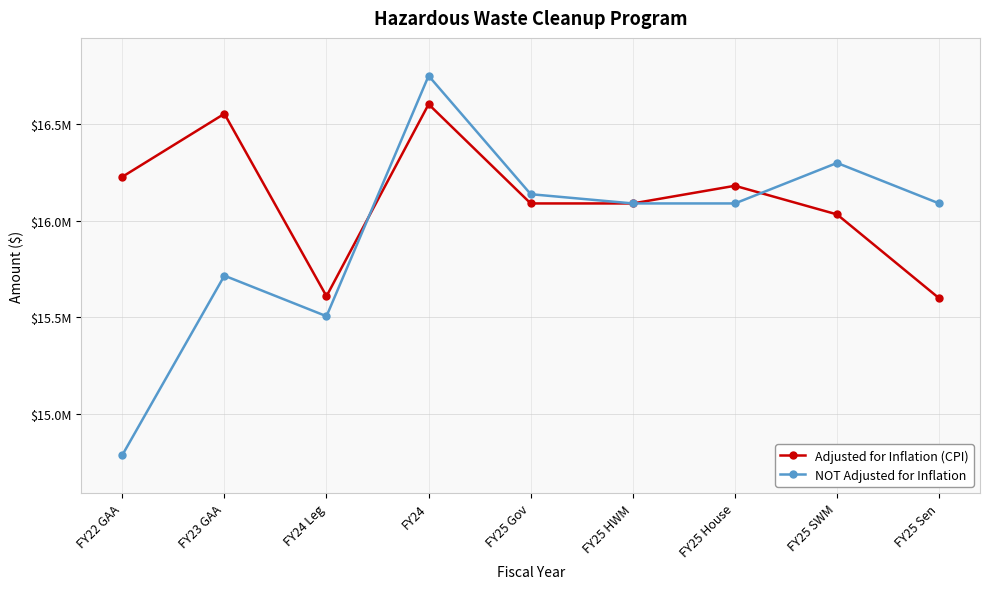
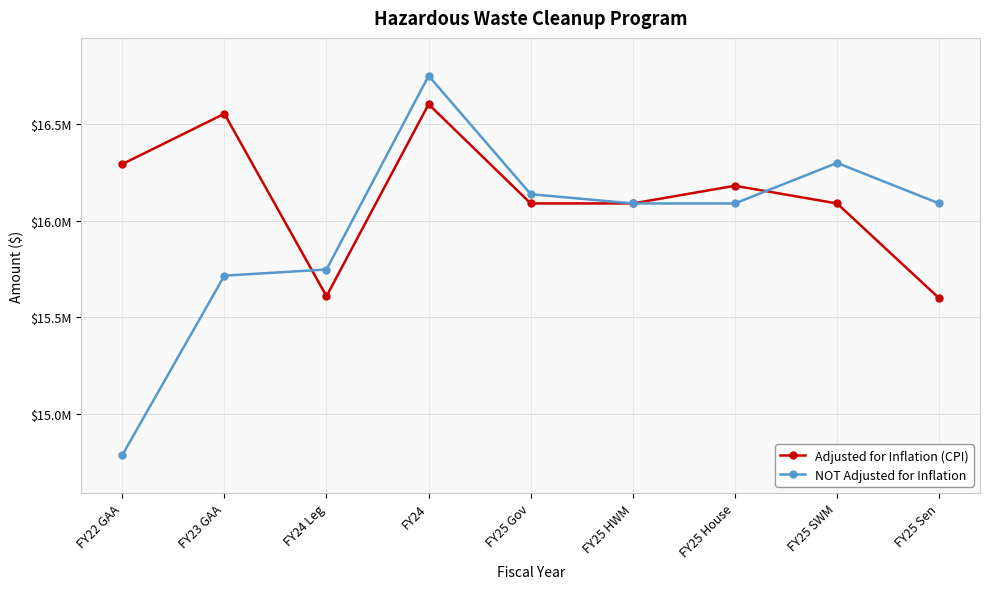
  {
    "Adjusted for Inflation (CPI)": {
-     "FY22 GAA": "$16230000",
+     "FY22 GAA": "$16290000",
      "FY23 GAA": "$16550000",
      "FY24 Leg": "$15610000",
      "FY24": "$16600000",
      "FY25 Gov": "$16090000",
      "FY25 House": "$16180000",
-     "FY25 SWM": "$16030000",
+     "FY25 SWM": "$16090000",
      "FY25 Sen": "$15600000"
    },
    "NOT Adjusted for Inflation": {
      "FY22 GAA": "$14790000",
      "FY23 GAA": "$15720000",
-     "FY24 Leg": "$15510000",
+     "FY24 Leg": "$15750000",
      "FY24": "$16750000",
      "FY25 Gov": "$16140000",
      "FY25 House": "$16090000",
      "FY25 SWM": "$16300000",
      "FY25 Sen": "$16090000"
    }
  }
